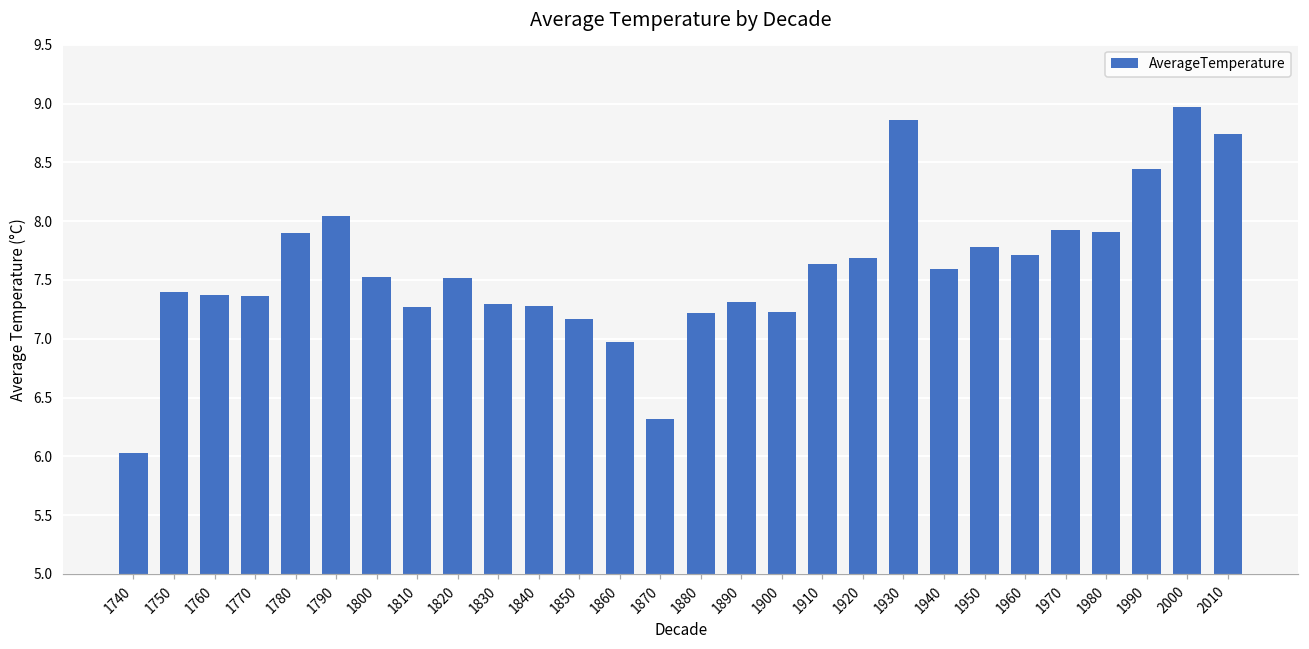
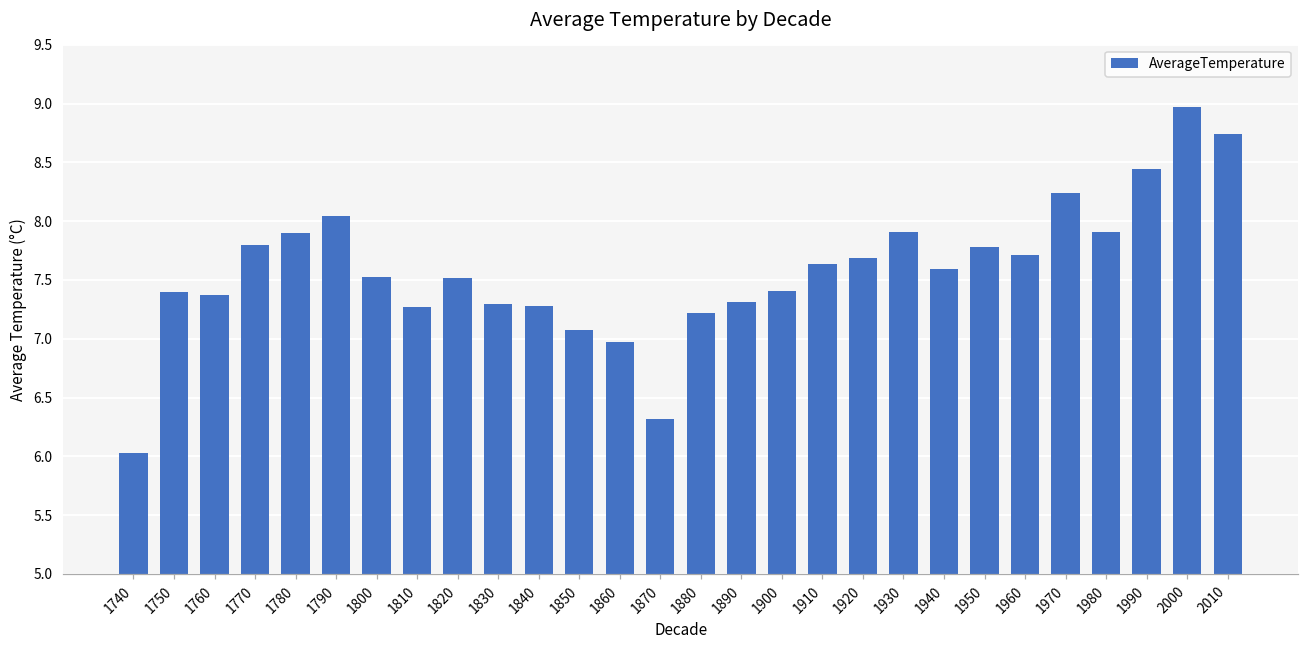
  {
    "1740": 6.03,
    "1750": 7.40,
    "1760": 7.37,
-   "1770": 7.36,
+   "1770": 7.80,
    "1780": 7.90,
    "1790": 8.04,
    "1800": 7.52,
    "1810": 7.27,
    "1820": 7.52,
    "1830": 7.29,
    "1840": 7.27,
-   "1850": 7.17,
+   "1850": 7.07,
    "1860": 6.98,
    "1870": 6.31,
    "1880": 7.22,
    "1890": 7.31,
-   "1900": 7.23,
+   "1900": 7.41,
    "1910": 7.64,
    "1920": 7.69,
-   "1930": 8.86,
+   "1930": 7.91,
    "1940": 7.59,
    "1950": 7.78,
    "1960": 7.71,
-   "1970": 7.92,
+   "1970": 8.24,
    "1980": 7.91,
    "1990": 8.44,
    "2000": 8.97,
    "2010": 8.74
  }
